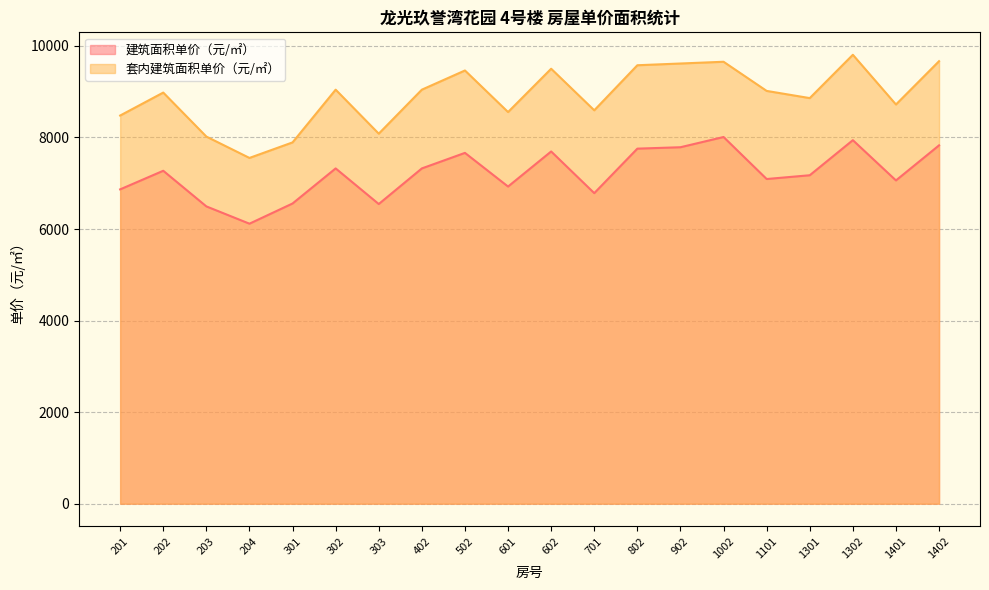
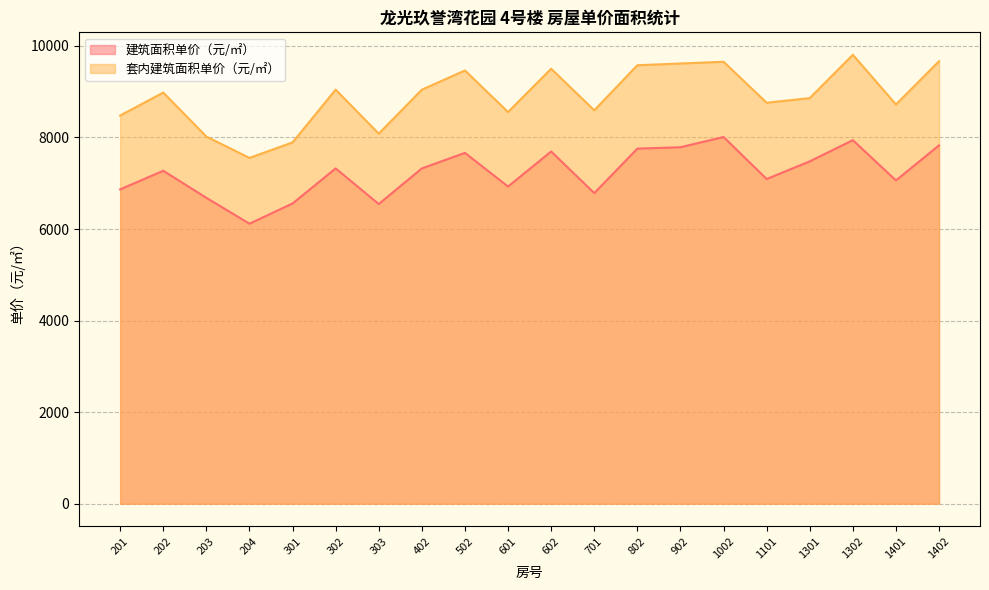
  {
    "建筑面积单价（元/㎡）": {
      "201": 6900,
      "202": 7300,
-     "203": 6500,
+     "203": 6700,
      "204": 6100,
      "301": 6600,
      "302": 7300,
      "303": 6500,
      "402": 7300,
      "502": 7700,
      "601": 6900,
      "602": 7700,
      "701": 6800,
      "802": 7800,
      "902": 7800,
      "1002": 8000,
      "1101": 7100,
-     "1301": 7200,
+     "1301": 7500,
      "1302": 7900,
      "1401": 7100,
      "1402": 7800
    },
    "套内建筑面积单价（元/㎡）": {
      "201": 8500,
      "202": 9000,
      "203": 8000,
      "204": 7600,
      "301": 7900,
      "302": 9000,
      "303": 8100,
      "402": 9000,
      "502": 9500,
      "601": 8600,
      "602": 9500,
      "701": 8600,
      "802": 9600,
      "902": 9600,
      "1002": 9700,
-     "1101": 9000,
+     "1101": 8800,
      "1301": 8900,
      "1302": 9800,
      "1401": 8700,
      "1402": 9700
    }
  }
